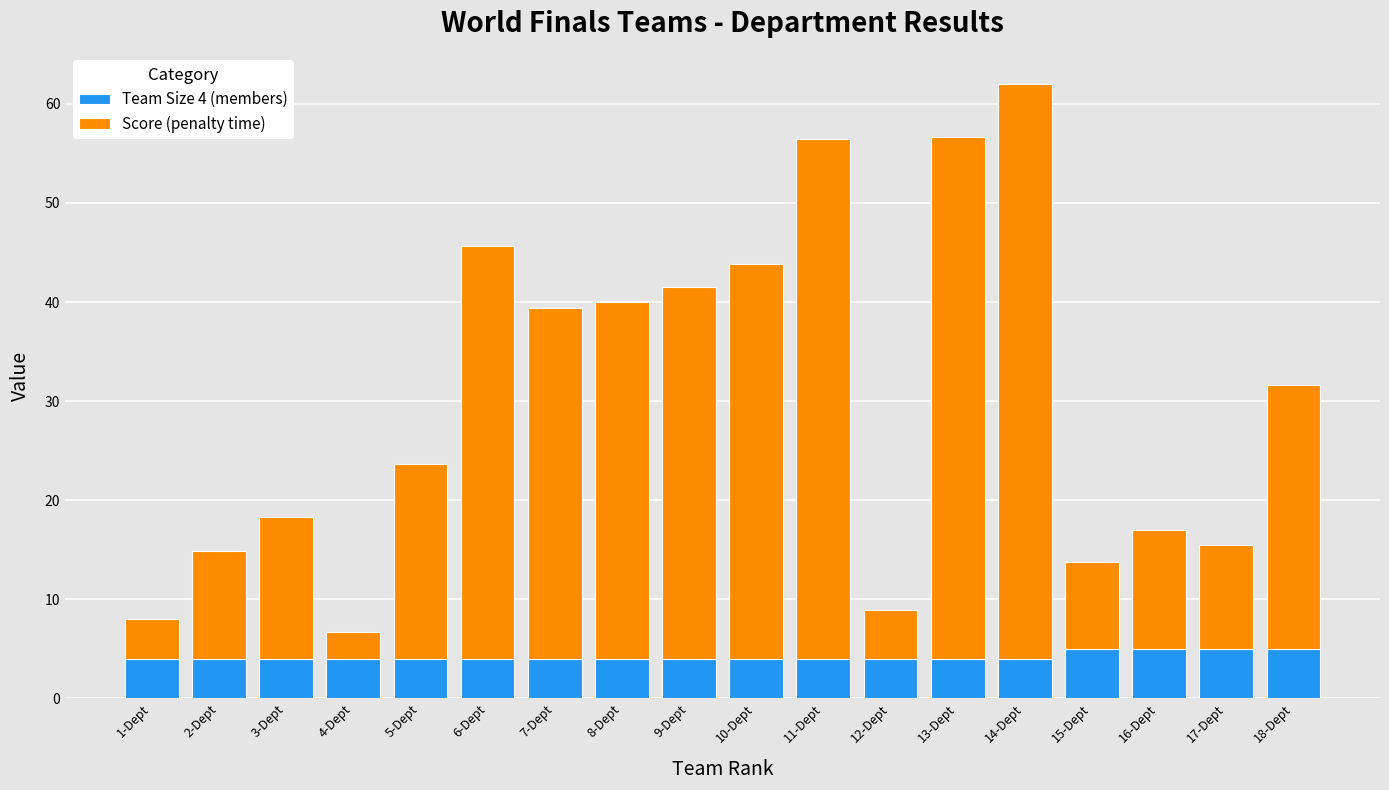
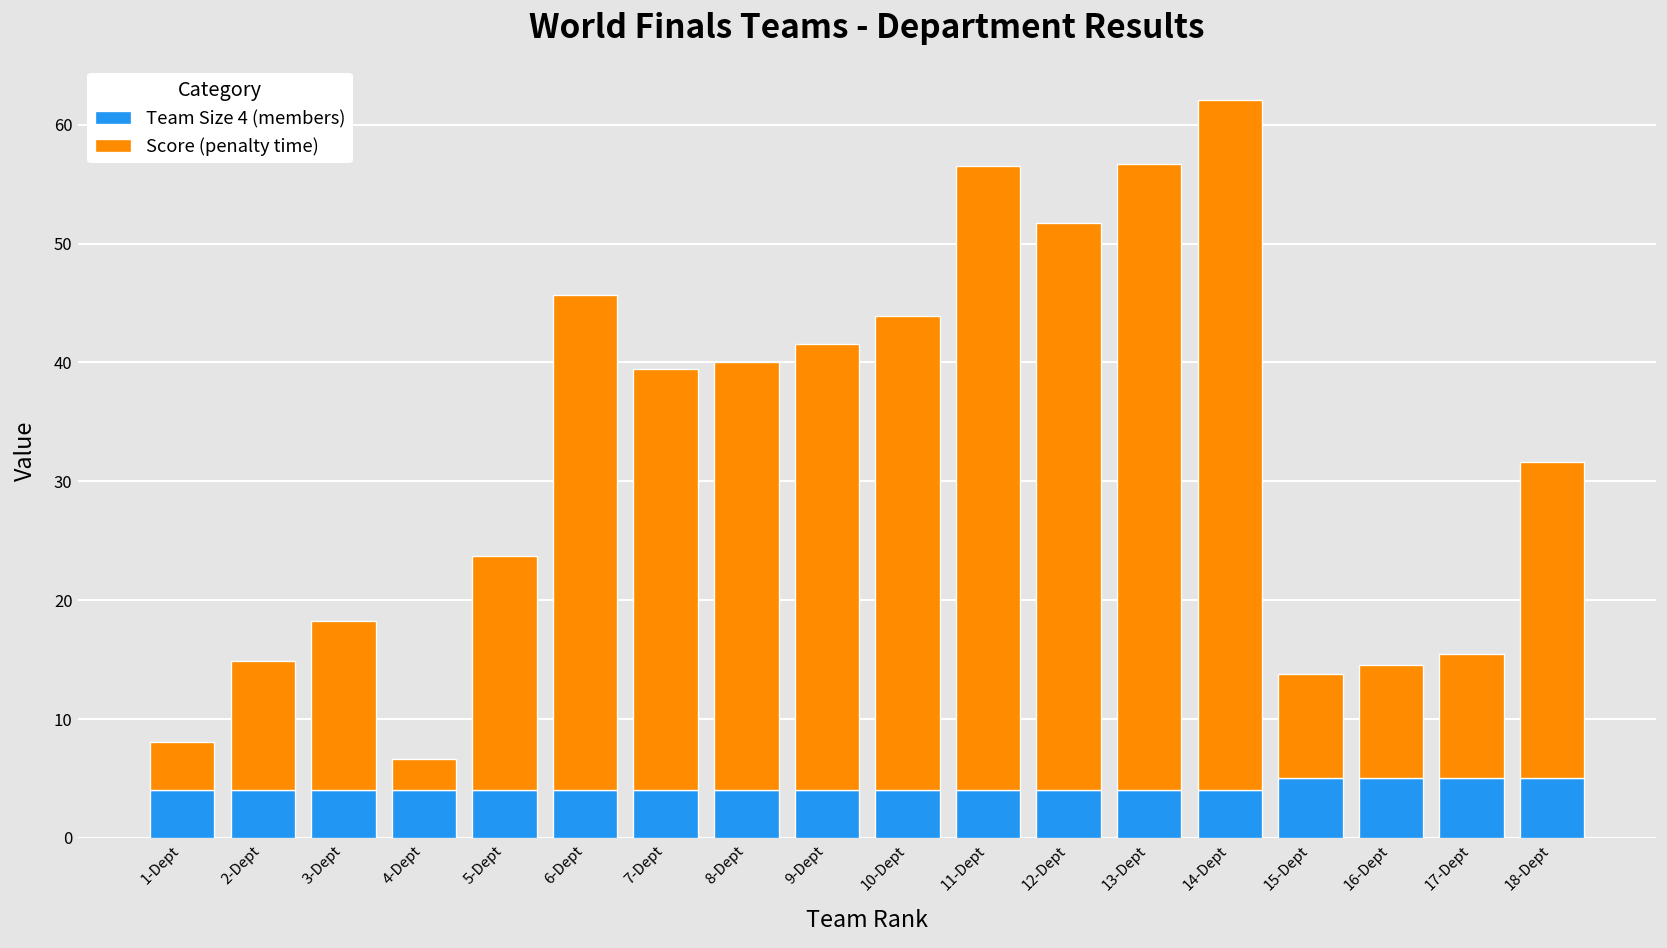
  {
    "Team Size 4 (members)": {
      "1-Dept": 4,
      "2-Dept": 4,
      "3-Dept": 4,
      "4-Dept": 4,
      "5-Dept": 4,
      "6-Dept": 4,
      "7-Dept": 4,
      "8-Dept": 4,
      "9-Dept": 4,
      "10-Dept": 4,
      "11-Dept": 4,
      "12-Dept": 4,
      "13-Dept": 4,
      "14-Dept": 4,
      "15-Dept": 5,
      "16-Dept": 5,
      "17-Dept": 5,
      "18-Dept": 5
    },
    "Score (penalty time)": {
      "1-Dept": 4,
      "2-Dept": 11,
      "3-Dept": 14,
      "4-Dept": 3,
      "5-Dept": 20,
      "6-Dept": 42,
      "7-Dept": 35,
      "8-Dept": 36,
      "9-Dept": 38,
      "10-Dept": 40,
      "11-Dept": 53,
-     "12-Dept": 5,
+     "12-Dept": 48,
      "13-Dept": 53,
      "14-Dept": 58,
      "15-Dept": 9,
-     "16-Dept": 12,
+     "16-Dept": 10,
      "17-Dept": 11,
      "18-Dept": 27
    }
  }
